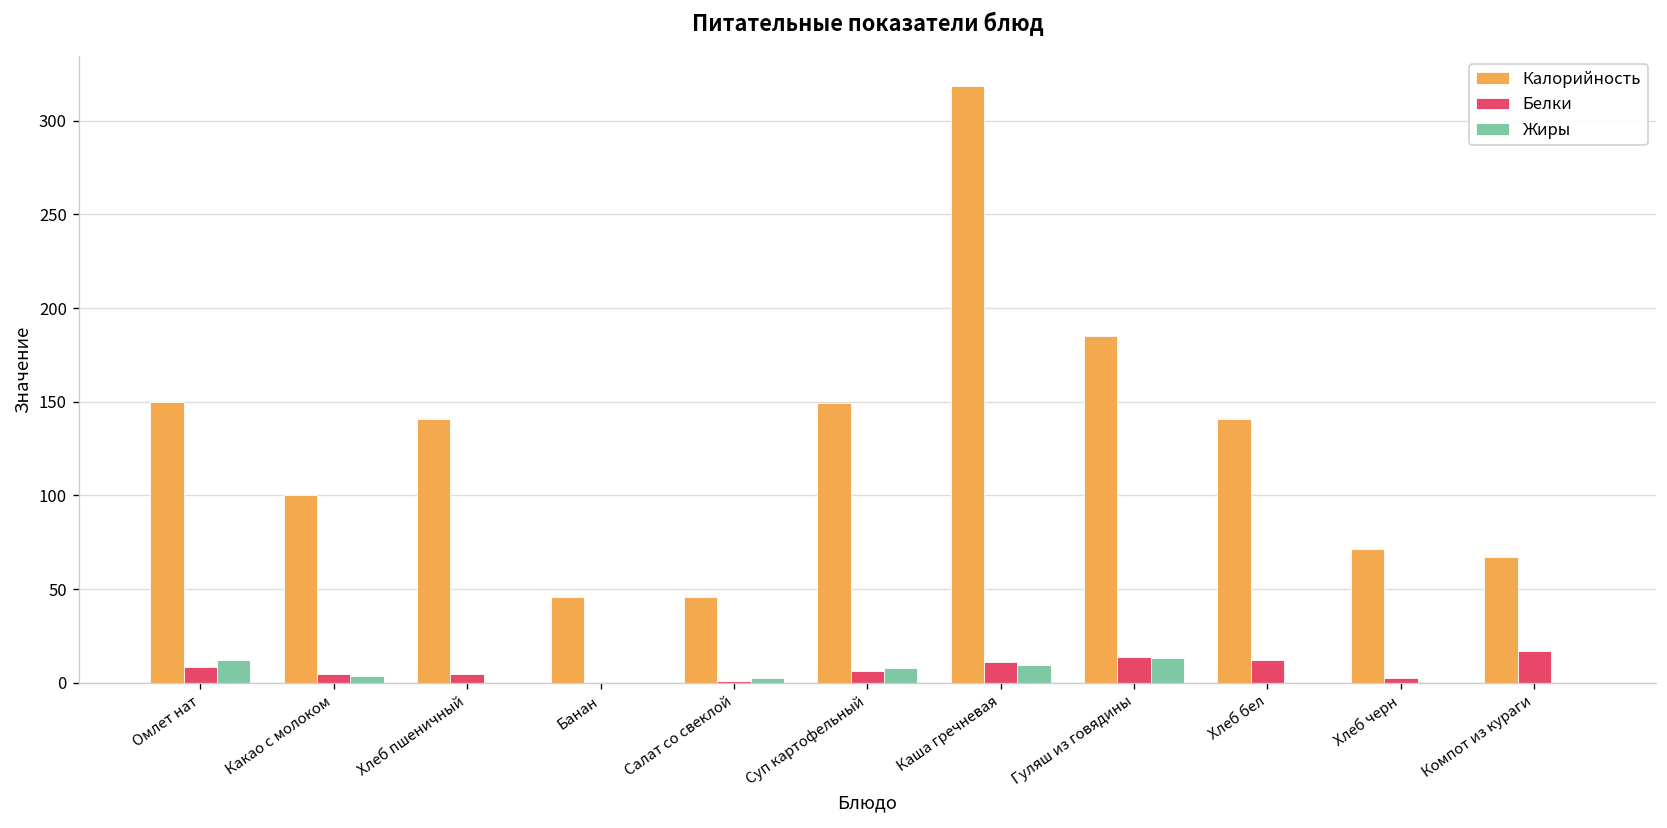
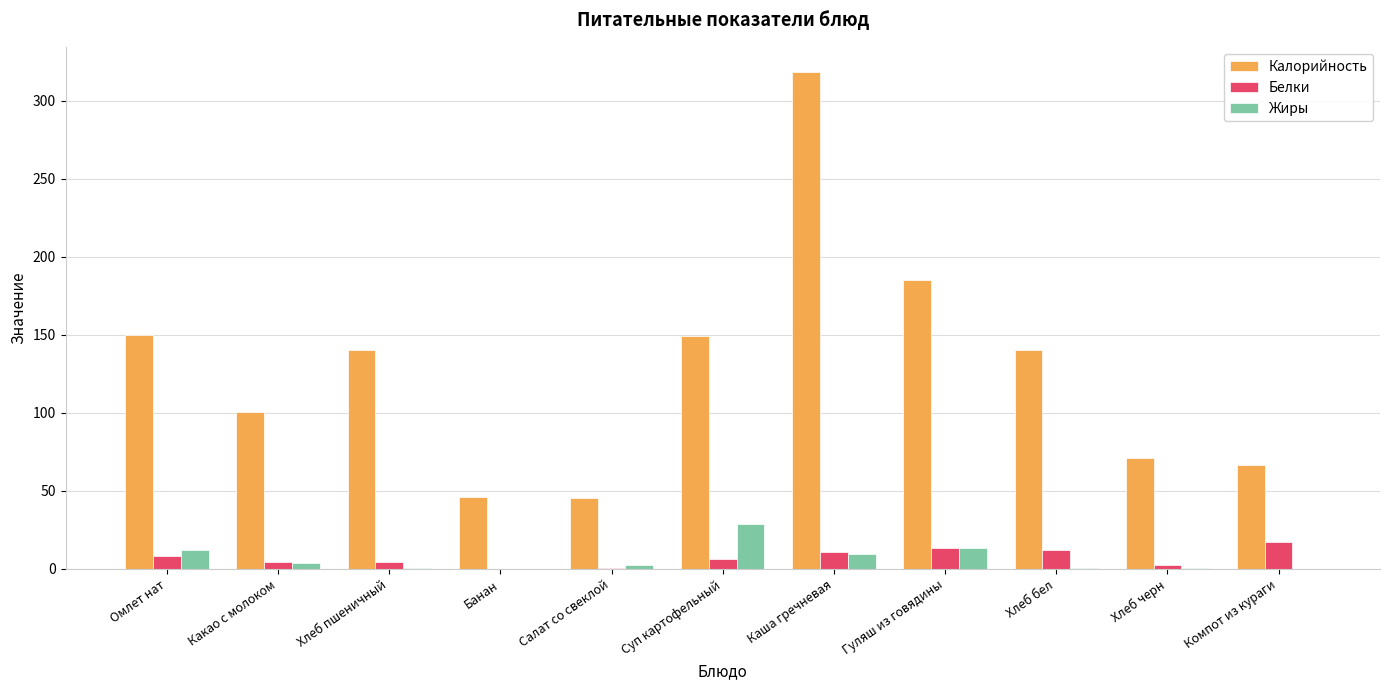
  {
    "Калорийность": {
      "Омлет нат": 150,
      "Какао с молоком": 100,
      "Хлеб пшеничный": 141,
      "Банан": 46,
      "Салат со свеклой": 46,
      "Суп картофельный": 149,
      "Каша гречневая": 319,
      "Гуляш из говядины": 185,
      "Хлеб бел": 141,
      "Хлеб черн": 71,
      "Компот из кураги": 67
    },
    "Белки": {
      "Омлет нат": 9,
      "Какао с молоком": 5,
      "Хлеб пшеничный": 5,
      "Банан": 0,
      "Суп картофельный": 6,
      "Каша гречневая": 11,
      "Гуляш из говядины": 14,
      "Хлеб бел": 12,
      "Хлеб черн": 2,
      "Компот из кураги": 17
    },
    "Жиры": {
      "Омлет нат": 12,
      "Какао с молоком": 4,
      "Банан": 0,
      "Салат со свеклой": 3,
-     "Суп картофельный": 8,
+     "Суп картофельный": 29,
      "Каша гречневая": 9,
      "Гуляш из говядины": 13
    }
  }
